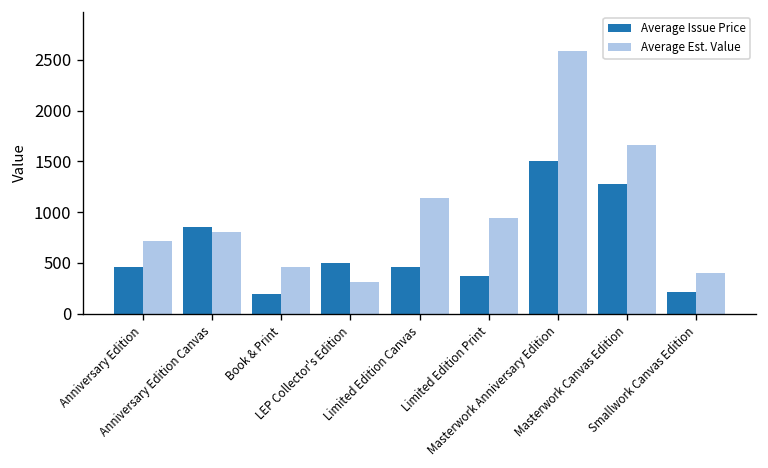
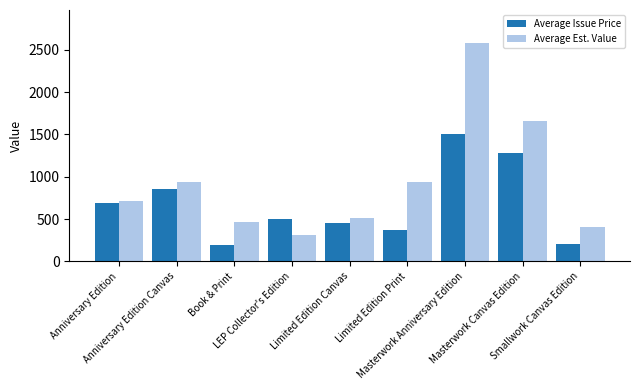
  {
    "Average Issue Price": {
-     "Anniversary Edition": 500,
+     "Anniversary Edition": 700,
      "Anniversary Edition Canvas": 900,
      "Book & Print": 200,
      "LEP Collector's Edition": 500,
      "Limited Edition Canvas": 500,
      "Limited Edition Print": 400,
      "Masterwork Anniversary Edition": 1500,
      "Masterwork Canvas Edition": 1300,
      "Smallwork Canvas Edition": 200
    },
    "Average Est. Value": {
      "Anniversary Edition": 700,
-     "Anniversary Edition Canvas": 800,
+     "Anniversary Edition Canvas": 900,
      "Book & Print": 500,
      "LEP Collector's Edition": 300,
-     "Limited Edition Canvas": 1100,
+     "Limited Edition Canvas": 500,
      "Limited Edition Print": 900,
      "Masterwork Anniversary Edition": 2600,
      "Masterwork Canvas Edition": 1700,
      "Smallwork Canvas Edition": 400
    }
  }
